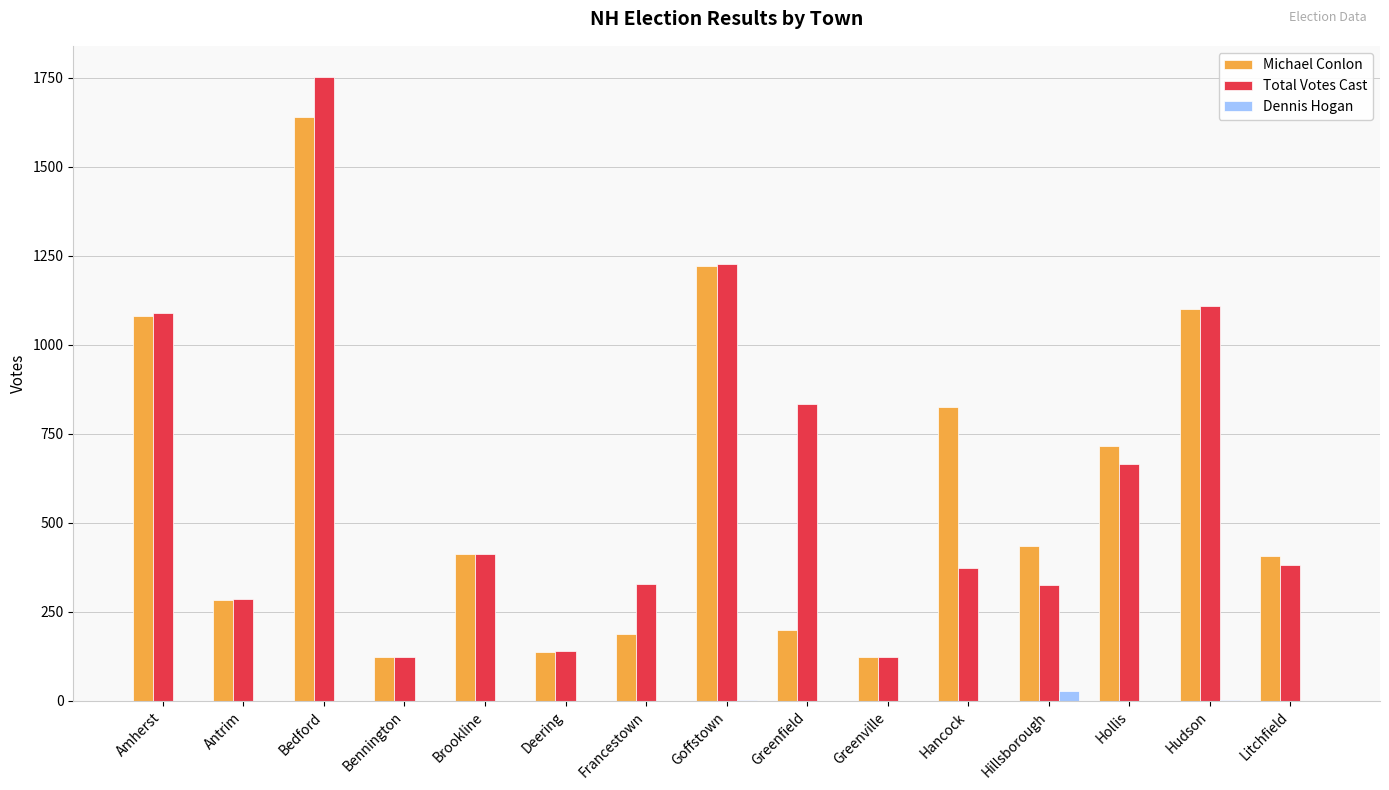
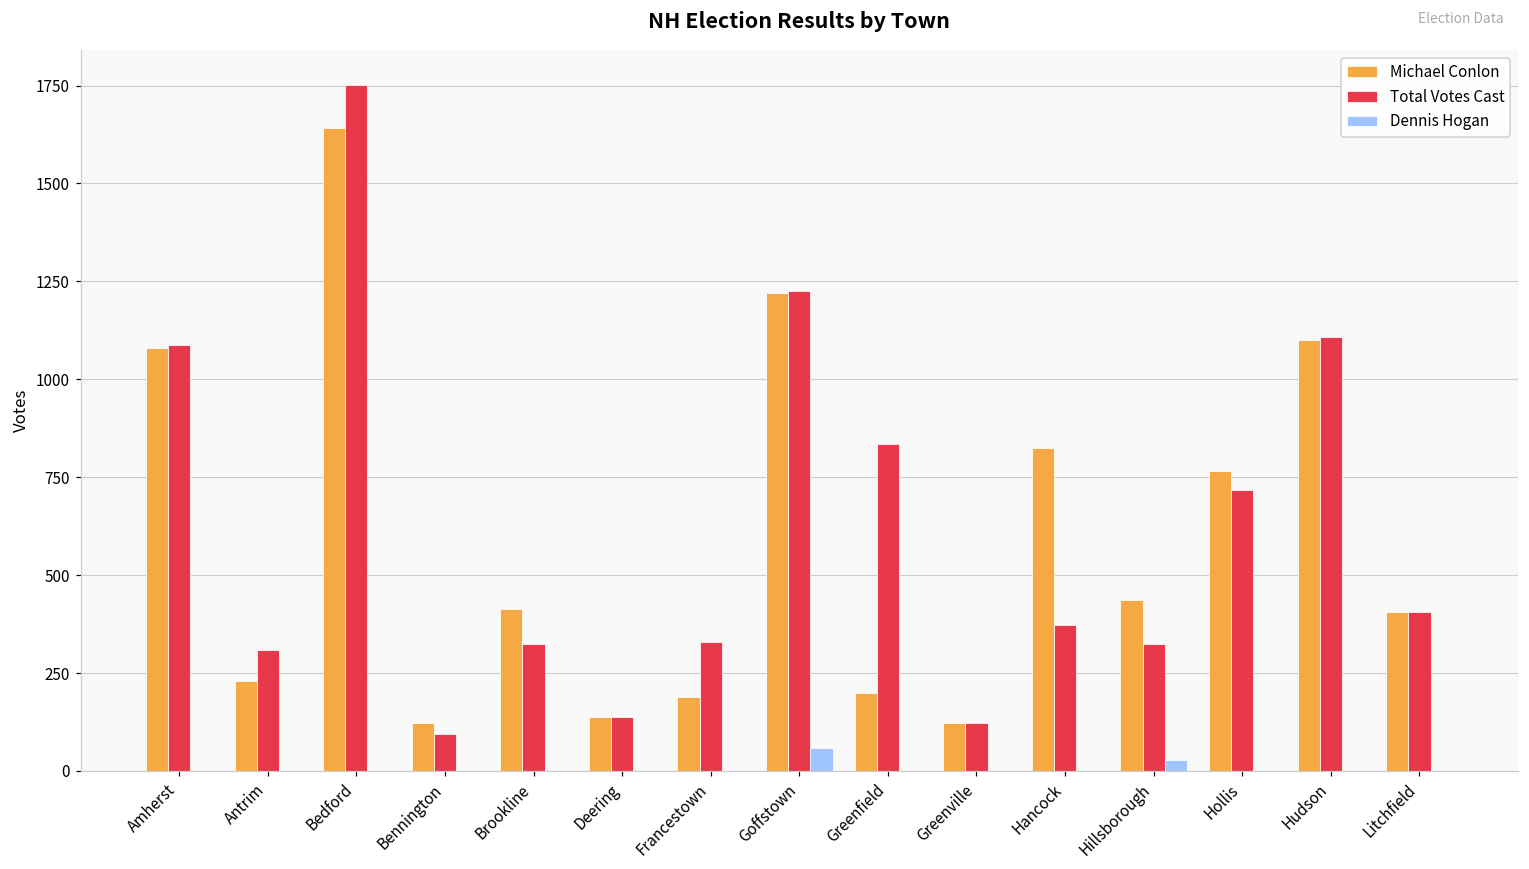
  {
    "Michael Conlon": {
      "Amherst": 1080,
-     "Antrim": 280,
+     "Antrim": 230,
      "Bedford": 1640,
      "Bennington": 120,
      "Brookline": 410,
      "Deering": 140,
      "Francestown": 190,
      "Goffstown": 1220,
      "Greenfield": 200,
      "Greenville": 120,
      "Hancock": 820,
      "Hillsborough": 440,
-     "Hollis": 720,
+     "Hollis": 770,
      "Hudson": 1100,
      "Litchfield": 410
    },
    "Total Votes Cast": {
      "Amherst": 1090,
-     "Antrim": 290,
+     "Antrim": 310,
      "Bedford": 1750,
-     "Bennington": 120,
-     "Brookline": 410,
+     "Bennington": 90,
+     "Brookline": 320,
      "Deering": 140,
      "Francestown": 330,
      "Goffstown": 1230,
      "Greenfield": 840,
      "Greenville": 120,
      "Hancock": 370,
      "Hillsborough": 330,
-     "Hollis": 670,
+     "Hollis": 720,
      "Hudson": 1110,
-     "Litchfield": 380
+     "Litchfield": 410
    },
    "Dennis Hogan": {
      "Amherst": 0,
      "Antrim": 0,
      "Bedford": 0,
      "Bennington": 0,
      "Brookline": 0,
      "Deering": 0,
      "Francestown": 0,
-     "Goffstown": 0,
+     "Goffstown": 60,
      "Greenfield": 0,
      "Greenville": 0,
      "Hancock": 0,
      "Hillsborough": 30,
      "Hollis": 0,
      "Litchfield": 0
    }
  }
